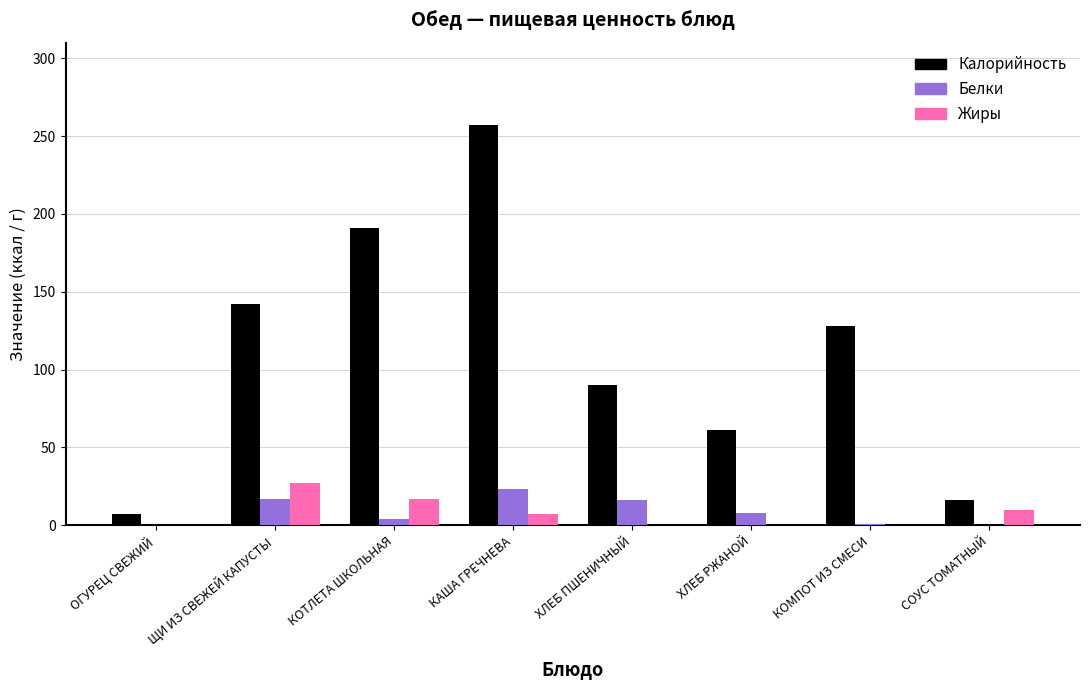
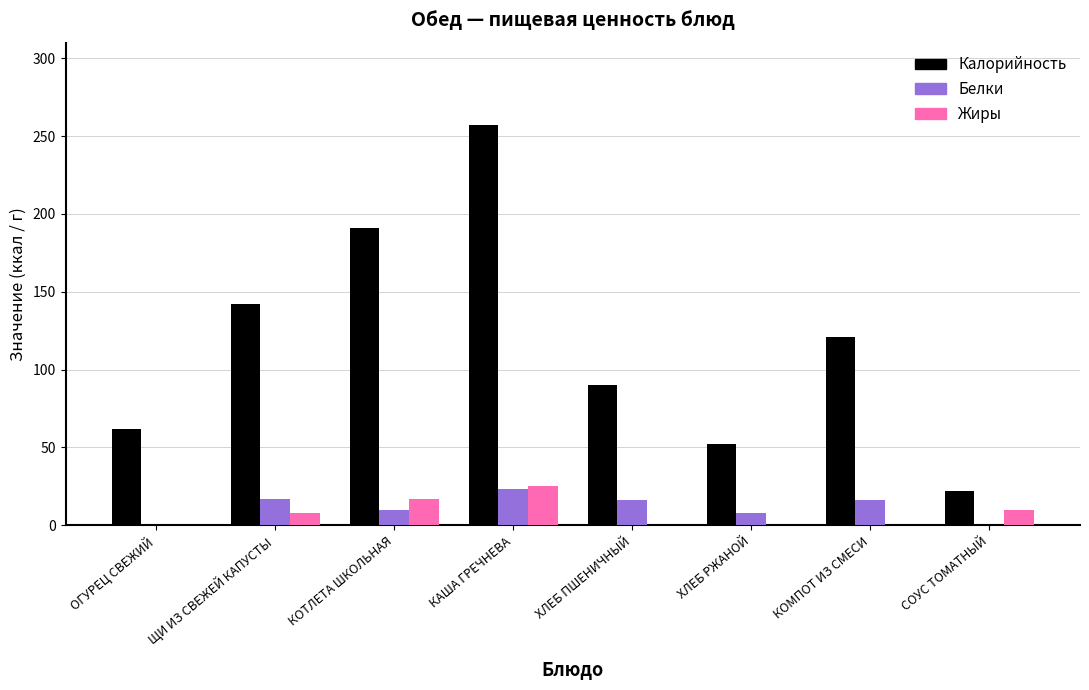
  {
    "Калорийность": {
-     "ОГУРЕЦ СВЕЖИЙ": 7,
+     "ОГУРЕЦ СВЕЖИЙ": 62,
      "ЩИ ИЗ СВЕЖЕЙ КАПУСТЫ": 142,
      "КОТЛЕТА ШКОЛЬНАЯ": 191,
      "КАША ГРЕЧНЕВА": 257,
      "ХЛЕБ ПШЕНИЧНЫЙ": 90,
-     "ХЛЕБ РЖАНОЙ": 61,
-     "КОМПОТ ИЗ СМЕСИ": 128,
-     "СОУС ТОМАТНЫЙ": 16
+     "ХЛЕБ РЖАНОЙ": 52,
+     "КОМПОТ ИЗ СМЕСИ": 121,
+     "СОУС ТОМАТНЫЙ": 22
    },
    "Белки": {
      "ОГУРЕЦ СВЕЖИЙ": 0,
      "ЩИ ИЗ СВЕЖЕЙ КАПУСТЫ": 17,
-     "КОТЛЕТА ШКОЛЬНАЯ": 4,
+     "КОТЛЕТА ШКОЛЬНАЯ": 10,
      "КАША ГРЕЧНЕВА": 23,
      "ХЛЕБ ПШЕНИЧНЫЙ": 16,
      "ХЛЕБ РЖАНОЙ": 8,
-     "КОМПОТ ИЗ СМЕСИ": 1,
+     "КОМПОТ ИЗ СМЕСИ": 16,
      "СОУС ТОМАТНЫЙ": 0
    },
    "Жиры": {
      "ОГУРЕЦ СВЕЖИЙ": 0,
-     "ЩИ ИЗ СВЕЖЕЙ КАПУСТЫ": 27,
+     "ЩИ ИЗ СВЕЖЕЙ КАПУСТЫ": 8,
      "КОТЛЕТА ШКОЛЬНАЯ": 17,
-     "КАША ГРЕЧНЕВА": 7,
+     "КАША ГРЕЧНЕВА": 25,
      "ХЛЕБ ПШЕНИЧНЫЙ": 0,
      "ХЛЕБ РЖАНОЙ": 0,
      "КОМПОТ ИЗ СМЕСИ": 0,
      "СОУС ТОМАТНЫЙ": 10
    }
  }
